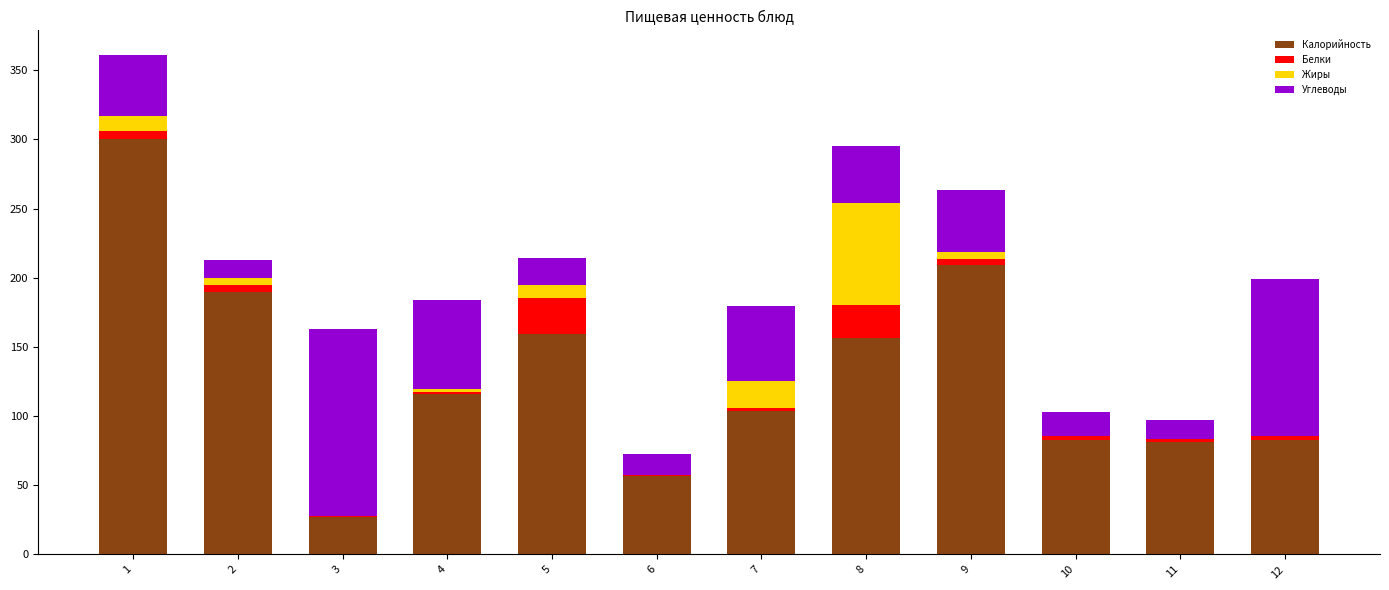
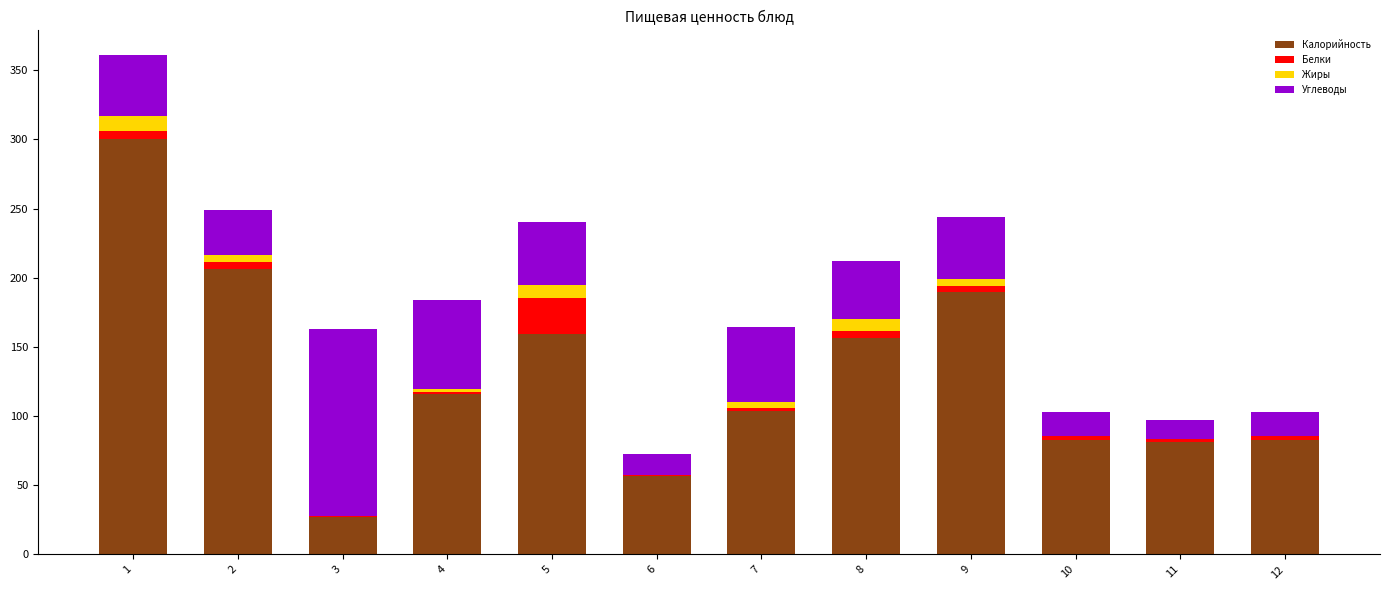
  {
    "Калорийность": {
      "1": 300,
-     "2": 190,
+     "2": 206,
      "3": 27,
      "4": 116,
      "5": 159,
      "6": 57,
      "7": 104,
      "8": 156,
-     "9": 209,
+     "9": 190,
      "10": 83,
      "11": 81,
      "12": 83
    },
    "Белки": {
      "1": 6,
      "2": 5,
      "5": 26,
-     "8": 24,
+     "8": 6,
      "9": 4,
      "10": 2,
      "11": 3,
      "12": 2
    },
    "Жиры": {
      "1": 11,
      "2": 5,
      "3": 0,
      "4": 2,
      "5": 9,
-     "7": 20,
-     "8": 73,
+     "7": 5,
+     "8": 9,
      "9": 5,
      "10": 0,
      "11": 0,
      "12": 0
    },
    "Углеводы": {
      "1": 43,
-     "2": 13,
+     "2": 33,
      "3": 135,
      "4": 64,
-     "5": 19,
+     "5": 45,
      "6": 15,
      "7": 54,
      "8": 42,
      "9": 45,
      "10": 18,
      "11": 13,
-     "12": 114
+     "12": 18
    }
  }
